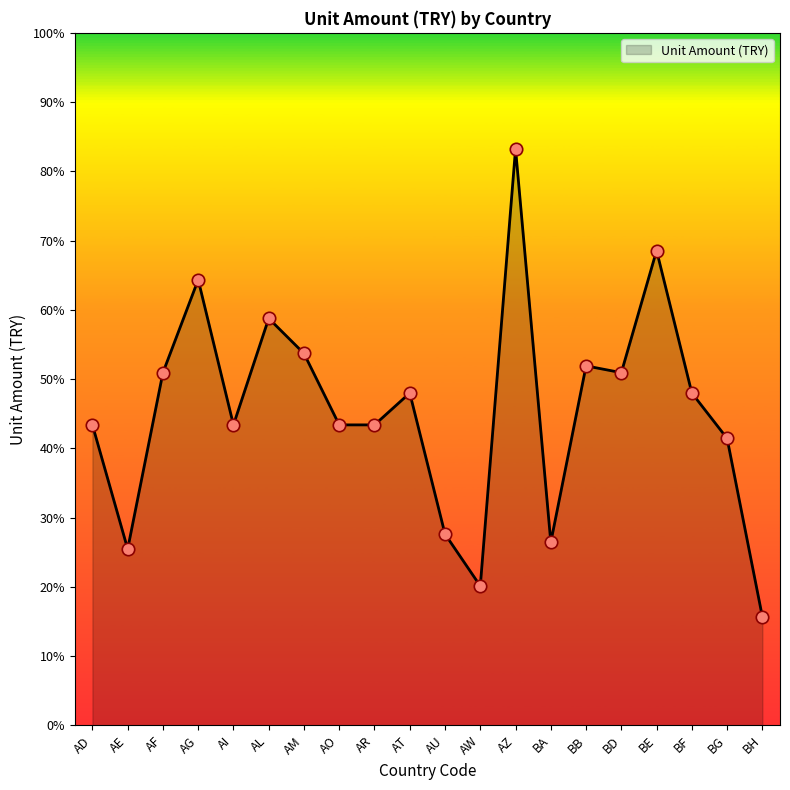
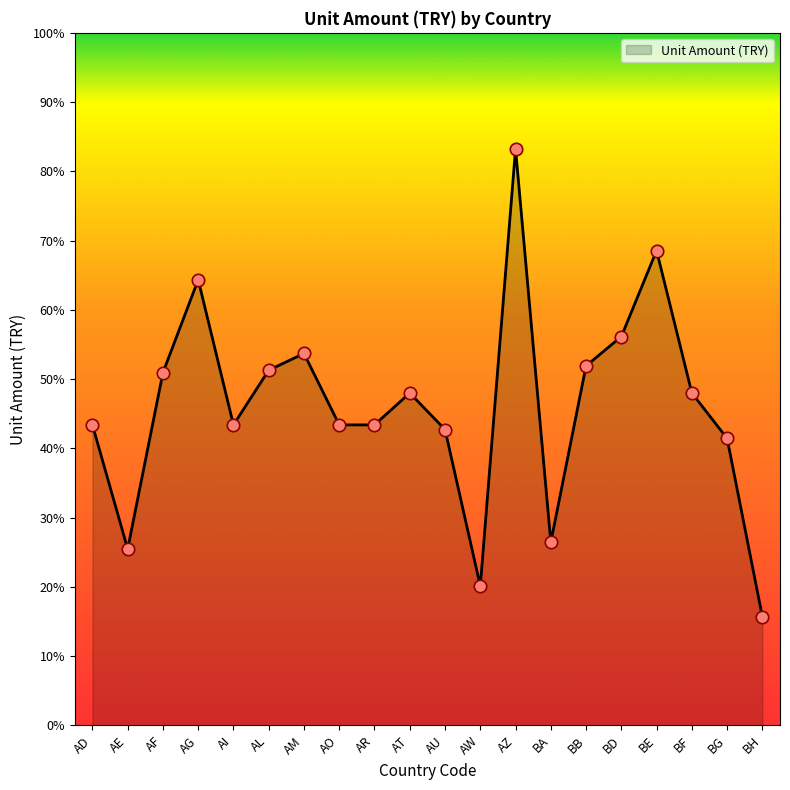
  {
    "AD": "43%",
    "AE": "25%",
    "AF": "51%",
    "AG": "64%",
    "AI": "43%",
-   "AL": "59%",
+   "AL": "51%",
    "AM": "54%",
    "AO": "43%",
    "AR": "43%",
    "AT": "48%",
-   "AU": "28%",
+   "AU": "43%",
    "AW": "20%",
    "AZ": "83%",
    "BA": "26%",
    "BB": "52%",
-   "BD": "51%",
+   "BD": "56%",
    "BE": "69%",
    "BF": "48%",
    "BG": "41%",
    "BH": "16%"
  }
